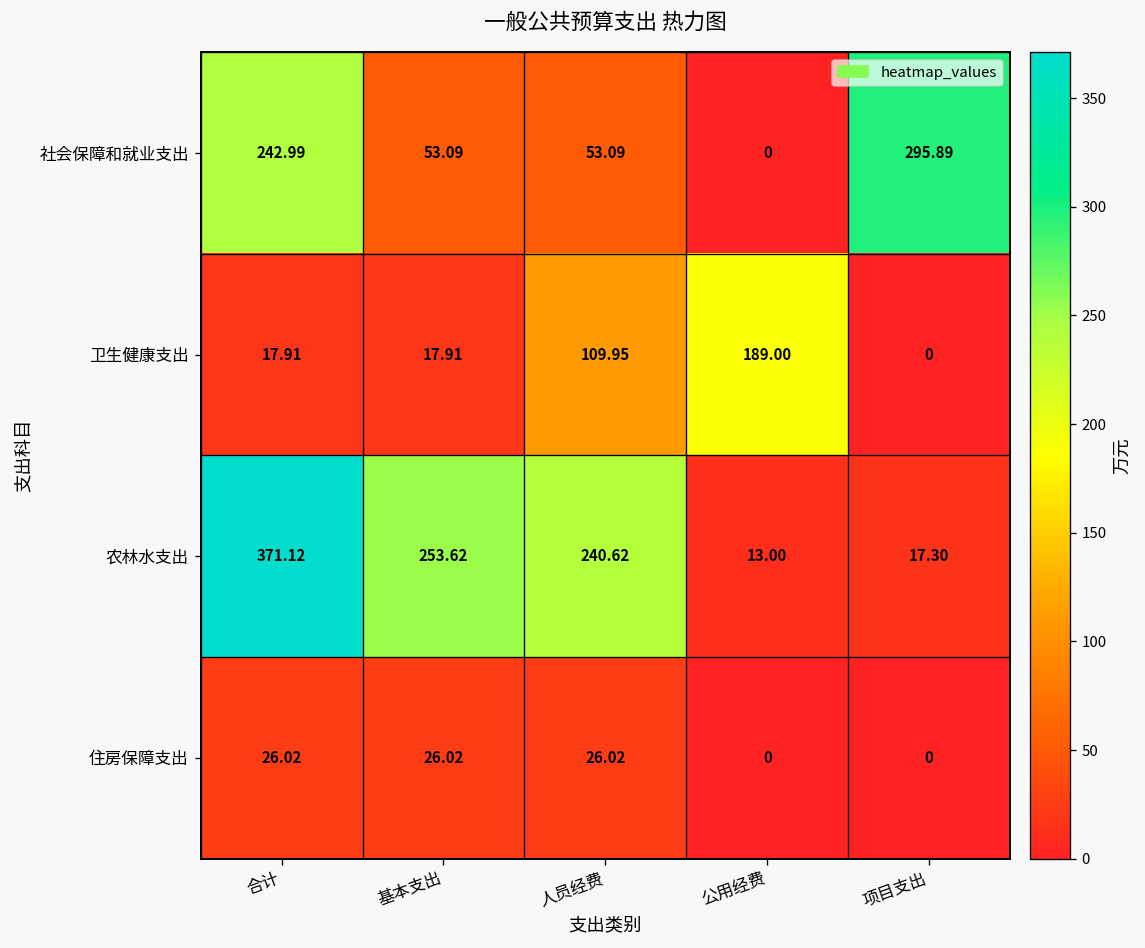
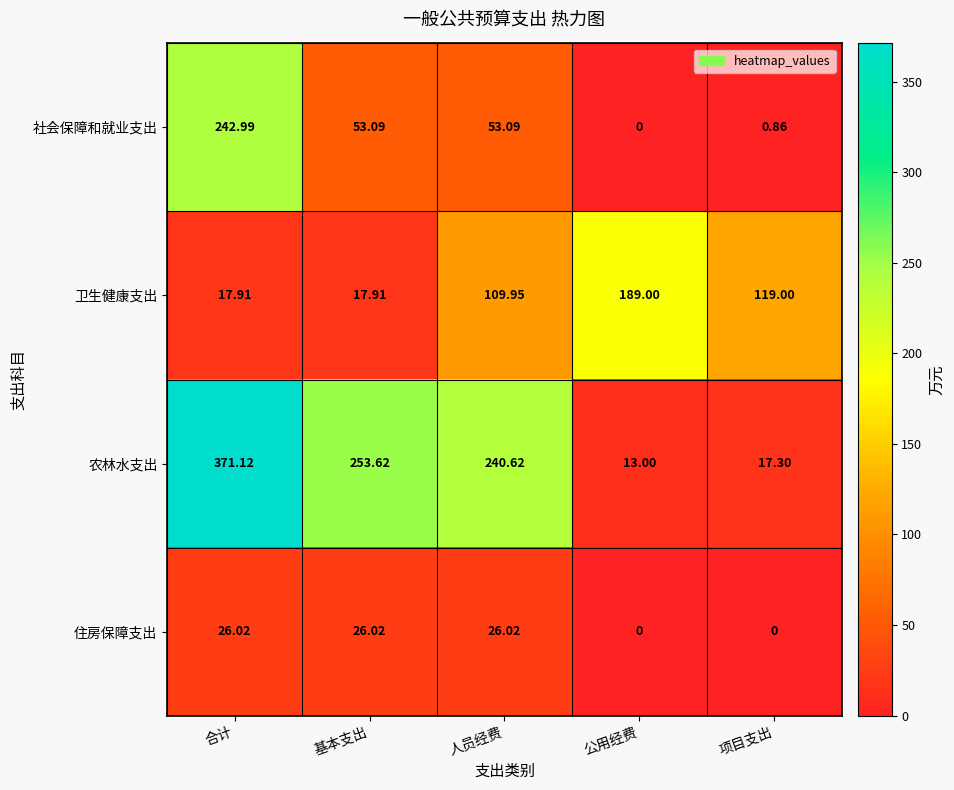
  {
    "社会保障和就业支出": {
      "合计": 242.99,
      "基本支出": 53.09,
      "人员经费": 53.09,
      "公用经费": 0,
-     "项目支出": 295.89
+     "项目支出": 0.86
    },
    "卫生健康支出": {
      "合计": 17.91,
      "基本支出": 17.91,
      "人员经费": 109.95,
      "公用经费": 189.00,
-     "项目支出": 0
+     "项目支出": 119.00
    },
    "农林水支出": {
      "合计": 371.12,
      "基本支出": 253.62,
      "人员经费": 240.62,
      "公用经费": 13.00,
      "项目支出": 17.30
    },
    "住房保障支出": {
      "合计": 26.02,
      "基本支出": 26.02,
      "人员经费": 26.02,
      "公用经费": 0,
      "项目支出": 0
    }
  }
